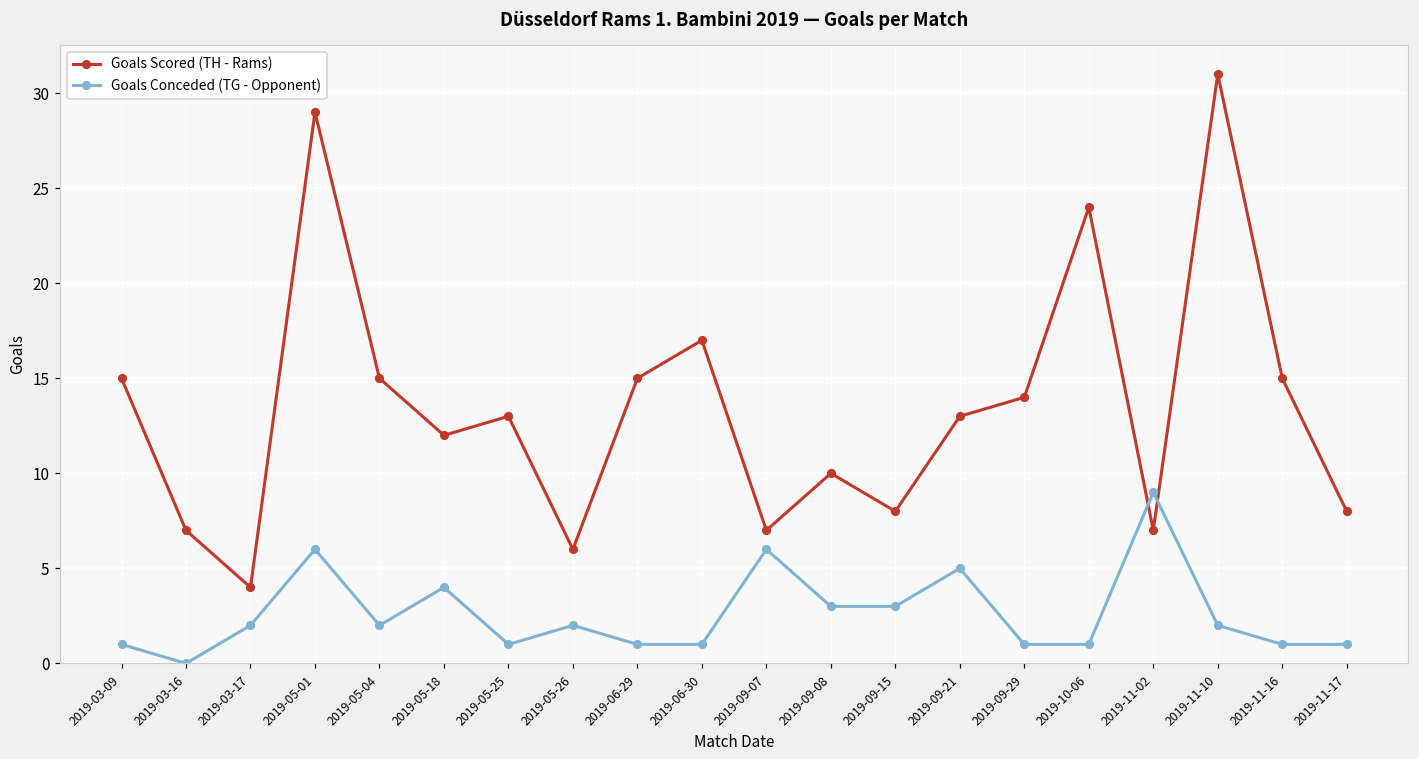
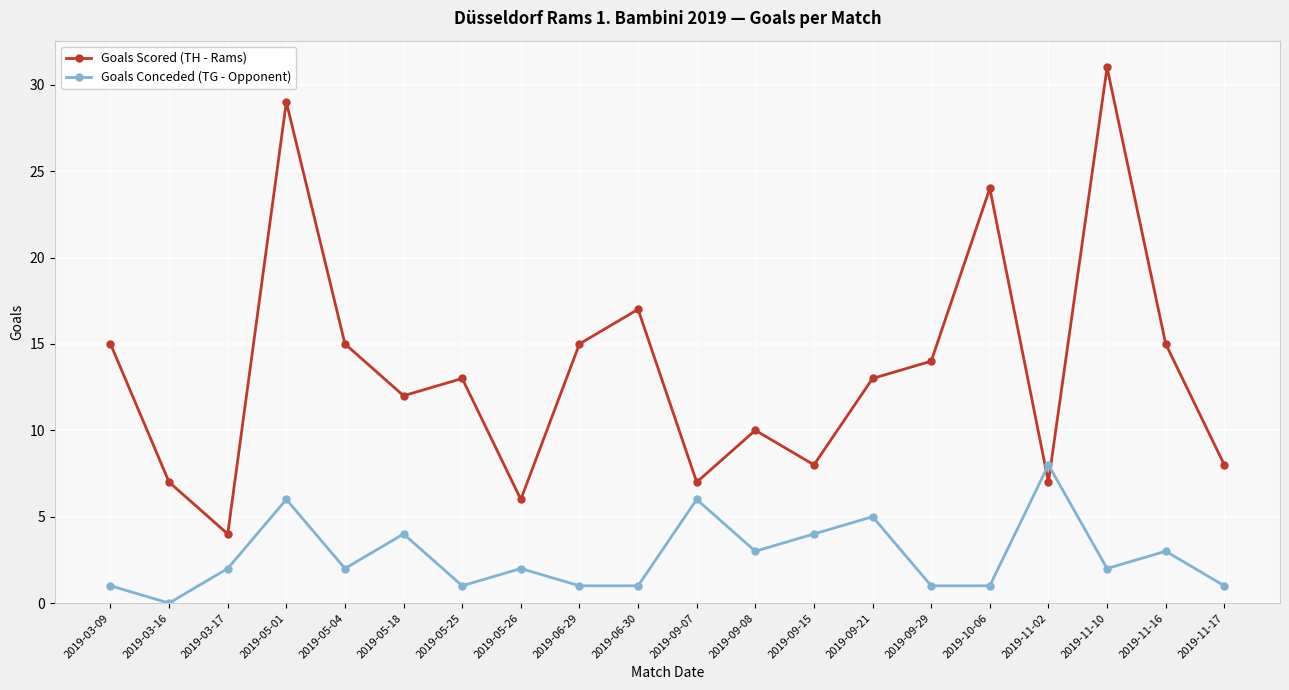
  {
    "Goals Scored (TH - Rams)": {
      "2019-03-09": 15,
      "2019-03-16": 7,
      "2019-03-17": 4,
      "2019-05-01": 29,
      "2019-05-04": 15,
      "2019-05-18": 12,
      "2019-05-25": 13,
      "2019-05-26": 6,
      "2019-06-29": 15,
      "2019-06-30": 17,
      "2019-09-07": 7,
      "2019-09-08": 10,
      "2019-09-15": 8,
      "2019-09-21": 13,
      "2019-09-29": 14,
      "2019-10-06": 24,
      "2019-11-02": 7,
      "2019-11-10": 31,
      "2019-11-16": 15,
      "2019-11-17": 8
    },
    "Goals Conceded (TG - Opponent)": {
      "2019-03-09": 1,
      "2019-03-16": 0,
      "2019-03-17": 2,
      "2019-05-01": 6,
      "2019-05-04": 2,
      "2019-05-18": 4,
      "2019-05-25": 1,
      "2019-05-26": 2,
      "2019-06-29": 1,
      "2019-06-30": 1,
      "2019-09-07": 6,
      "2019-09-08": 3,
-     "2019-09-15": 3,
+     "2019-09-15": 4,
      "2019-09-21": 5,
      "2019-09-29": 1,
      "2019-10-06": 1,
-     "2019-11-02": 9,
+     "2019-11-02": 8,
      "2019-11-10": 2,
-     "2019-11-16": 1,
+     "2019-11-16": 3,
      "2019-11-17": 1
    }
  }
